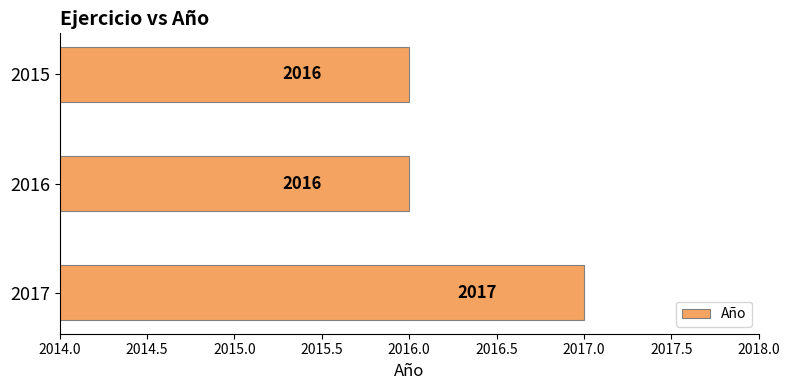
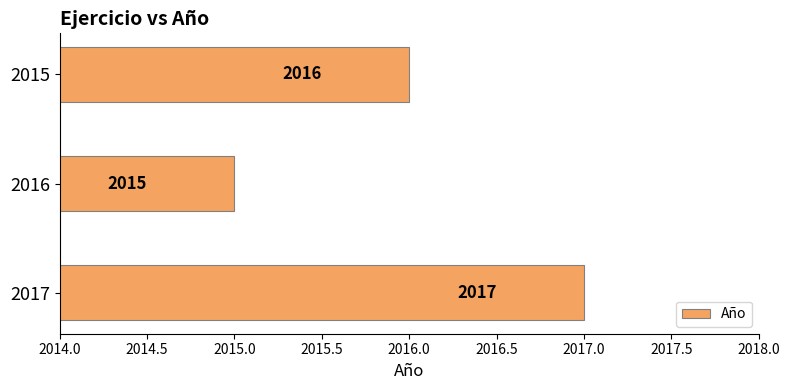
  {
    "2015": 2016,
-   "2016": 2016,
+   "2016": 2015,
    "2017": 2017
  }
